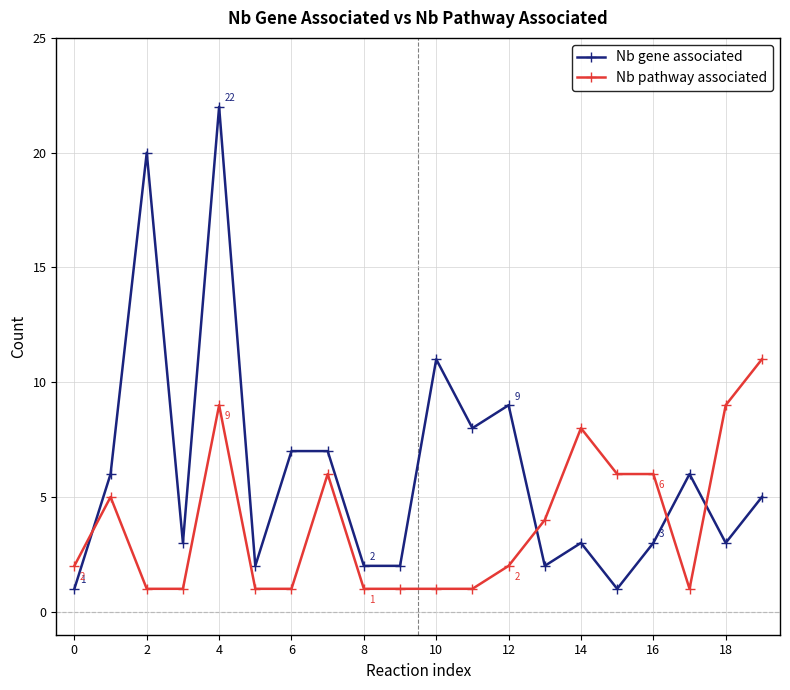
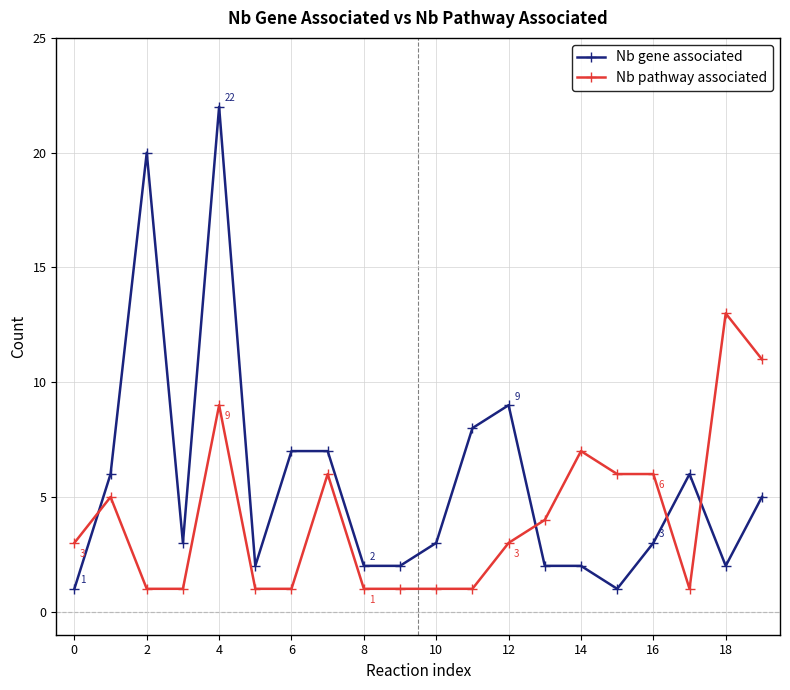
  {
    "Nb gene associated": {
      "2": 20,
      "6": 7,
-     "10": 11,
-     "14": 3,
-     "18": 3
+     "10": 3,
+     "14": 2,
+     "18": 2
    },
    "Nb pathway associated": {
-     "0": 2,
+     "0": 3,
      "4": 9,
      "8": 1,
-     "12": 2,
-     "14": 8,
+     "12": 3,
+     "14": 7,
      "16": 6,
-     "18": 9
+     "18": 13
    }
  }
